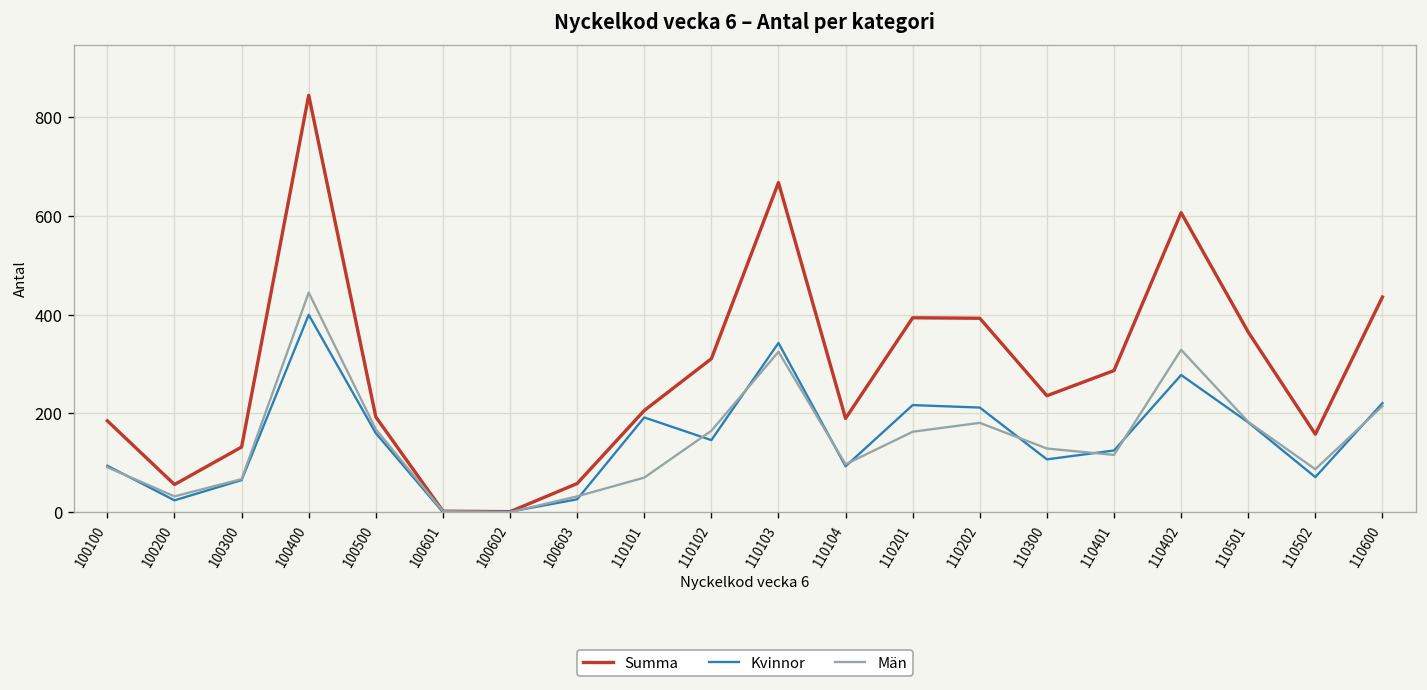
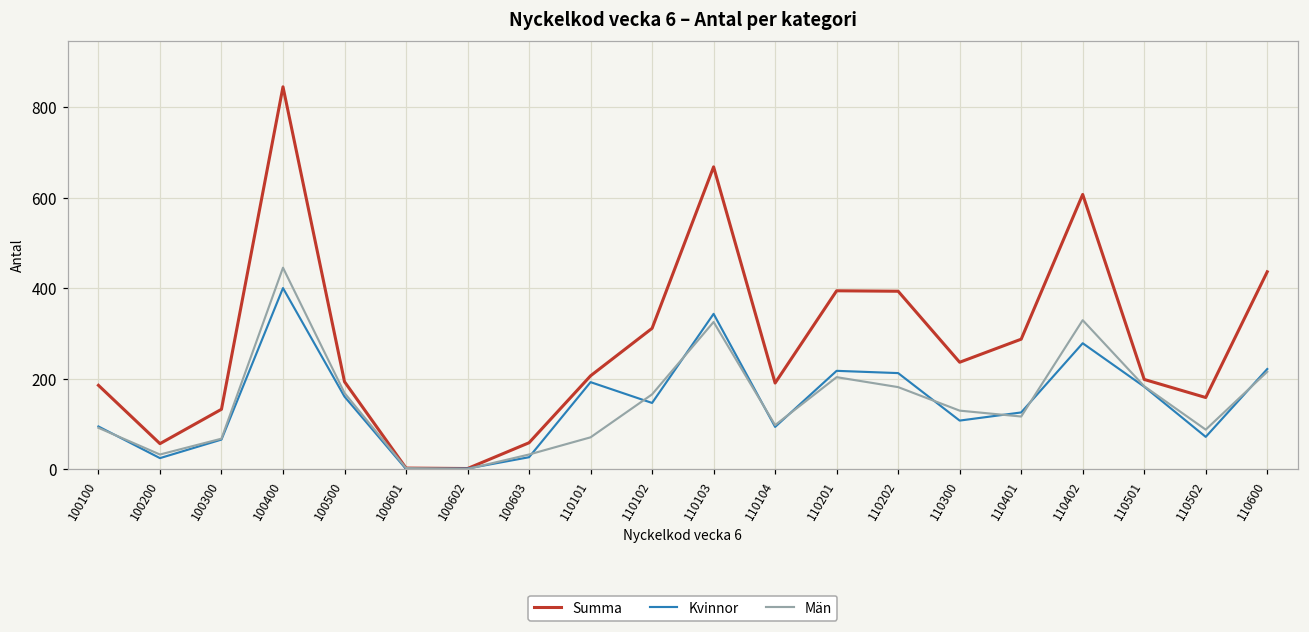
  {
    "Summa": {
      "100100": 190,
      "100200": 60,
      "100300": 130,
      "100400": 850,
      "100500": 190,
      "100603": 60,
      "110101": 210,
      "110102": 310,
      "110103": 670,
      "110104": 190,
      "110201": 390,
      "110202": 390,
      "110300": 240,
      "110401": 290,
      "110402": 610,
-     "110501": 370,
+     "110501": 200,
      "110502": 160,
      "110600": 440
    },
    "Kvinnor": {
      "100200": 20,
      "100400": 400,
      "100500": 160,
      "110101": 190,
      "110102": 150,
      "110103": 340,
      "110201": 220,
      "110202": 210,
      "110300": 110,
      "110401": 130,
      "110402": 280,
      "110502": 70
    },
    "Män": {
      "100200": 30,
      "100400": 450,
      "100500": 170,
      "110101": 70,
      "110102": 170,
      "110103": 330,
-     "110201": 160,
+     "110201": 200,
      "110202": 180,
      "110300": 130,
      "110401": 120,
      "110402": 330,
      "110502": 90
    }
  }
